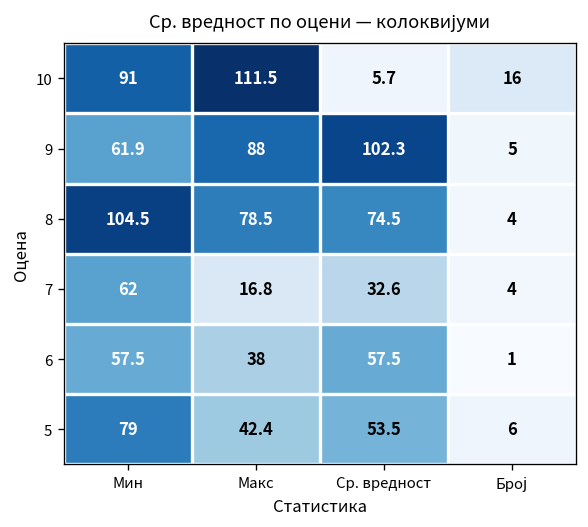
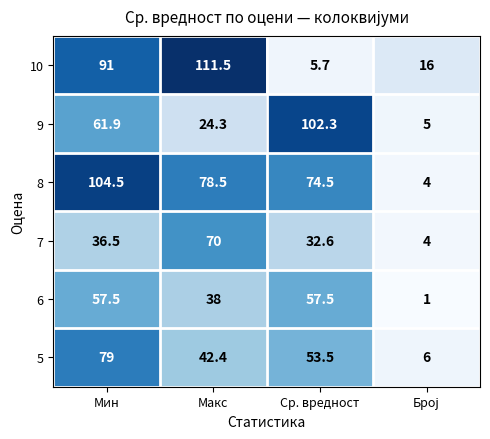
  {
    "10": {
      "Мин": 91,
      "Макс": 111.5,
      "Ср. вредност": 5.7,
      "Број": 16
    },
    "9": {
      "Мин": 61.9,
-     "Макс": 88,
+     "Макс": 24.3,
      "Ср. вредност": 102.3,
      "Број": 5
    },
    "8": {
      "Мин": 104.5,
      "Макс": 78.5,
      "Ср. вредност": 74.5,
      "Број": 4
    },
    "7": {
-     "Мин": 62,
-     "Макс": 16.8,
+     "Мин": 36.5,
+     "Макс": 70,
      "Ср. вредност": 32.6,
      "Број": 4
    },
    "6": {
      "Мин": 57.5,
      "Макс": 38,
      "Ср. вредност": 57.5,
      "Број": 1
    },
    "5": {
      "Мин": 79,
      "Макс": 42.4,
      "Ср. вредност": 53.5,
      "Број": 6
    }
  }
